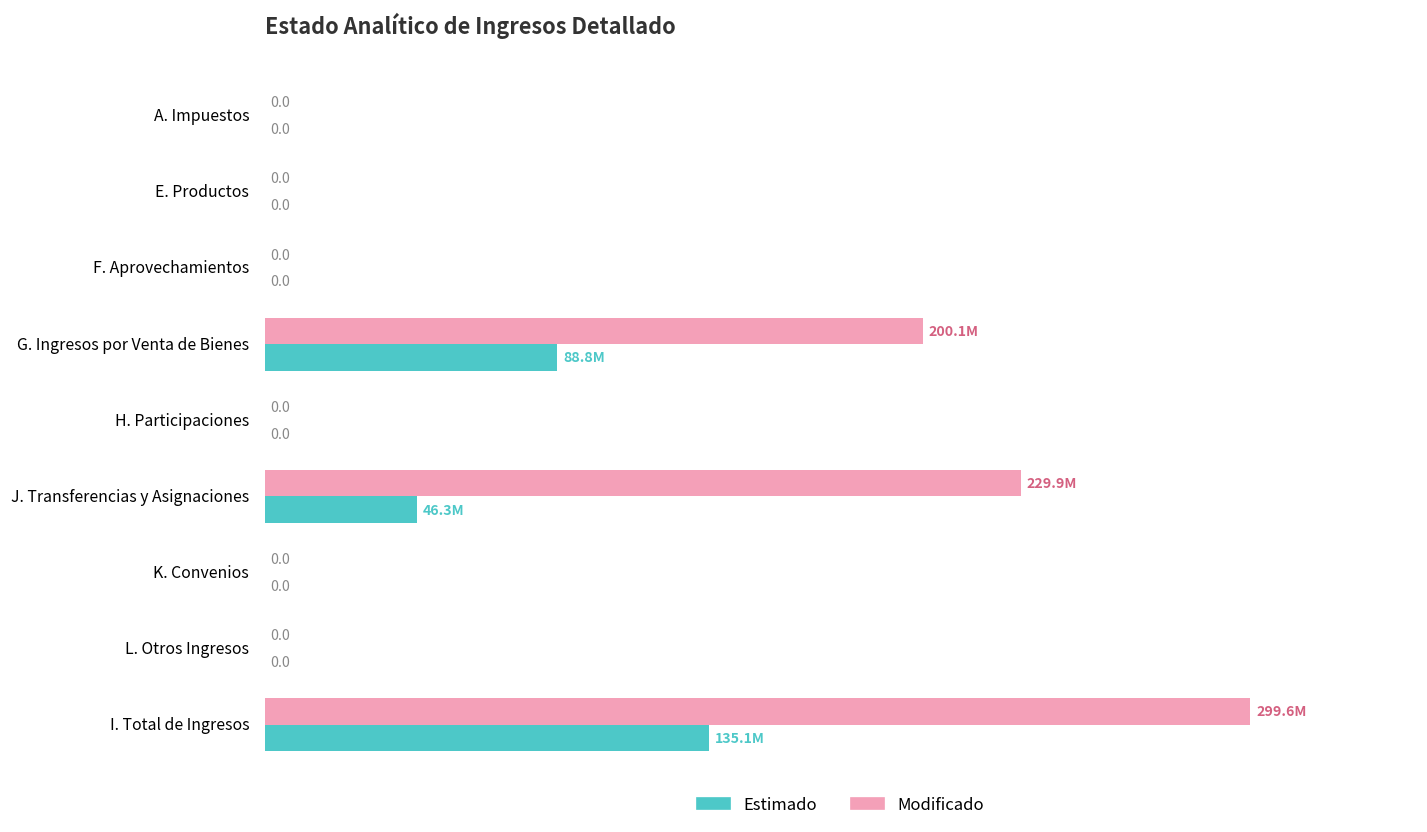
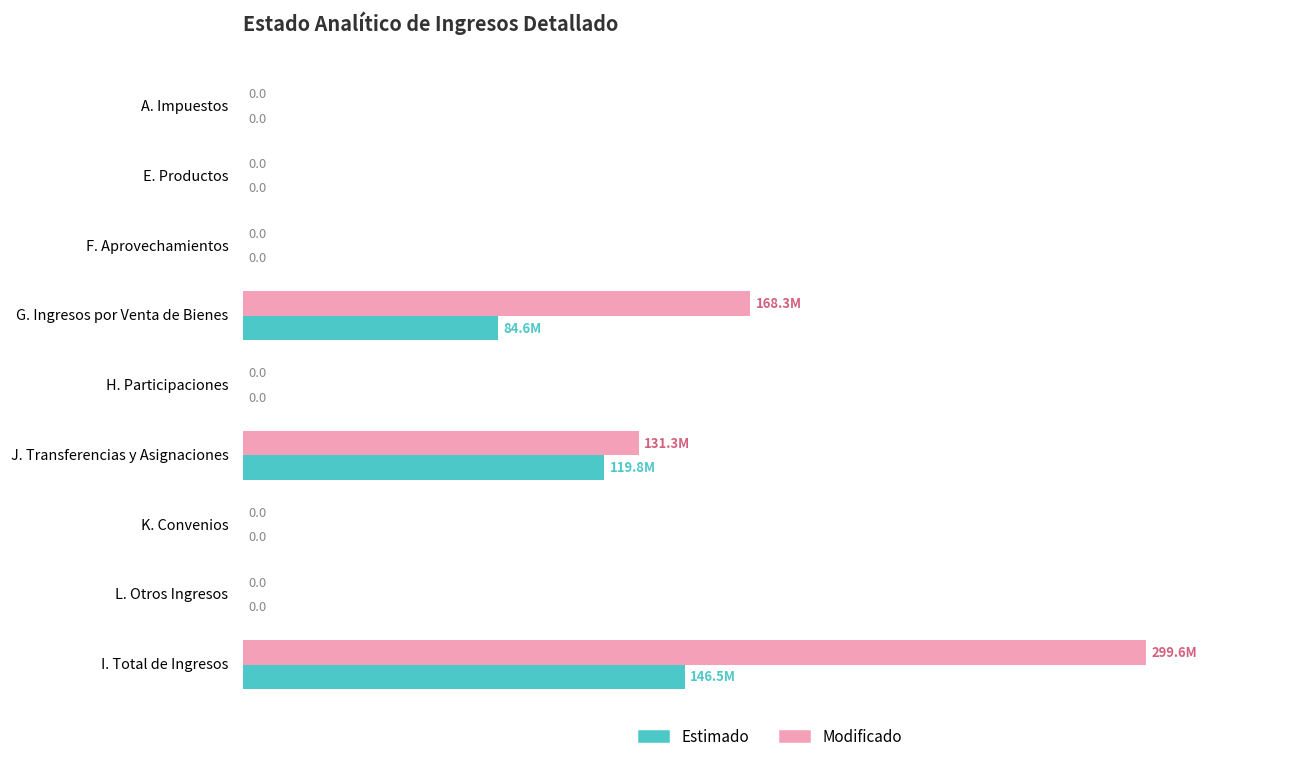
  {
    "Estimado": {
      "A. Impuestos": "0.0",
      "E. Productos": "0.0",
      "F. Aprovechamientos": "0.0",
-     "G. Ingresos por Venta de Bienes": "88.8M",
+     "G. Ingresos por Venta de Bienes": "84.6M",
      "H. Participaciones": "0.0",
-     "J. Transferencias y Asignaciones": "46.3M",
+     "J. Transferencias y Asignaciones": "119.8M",
      "K. Convenios": "0.0",
      "L. Otros Ingresos": "0.0",
-     "I. Total de Ingresos": "135.1M"
+     "I. Total de Ingresos": "146.5M"
    },
    "Modificado": {
      "A. Impuestos": "0.0",
      "E. Productos": "0.0",
      "F. Aprovechamientos": "0.0",
-     "G. Ingresos por Venta de Bienes": "200.1M",
+     "G. Ingresos por Venta de Bienes": "168.3M",
      "H. Participaciones": "0.0",
-     "J. Transferencias y Asignaciones": "229.9M",
+     "J. Transferencias y Asignaciones": "131.3M",
      "K. Convenios": "0.0",
      "L. Otros Ingresos": "0.0",
      "I. Total de Ingresos": "299.6M"
    }
  }
